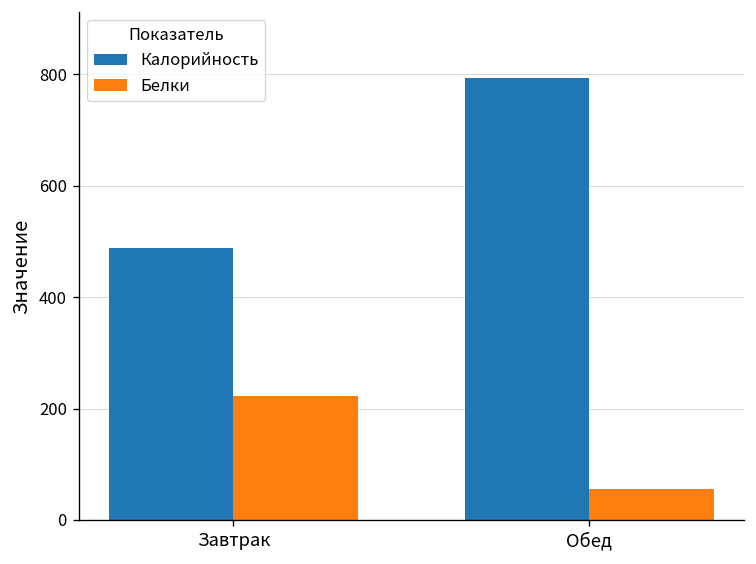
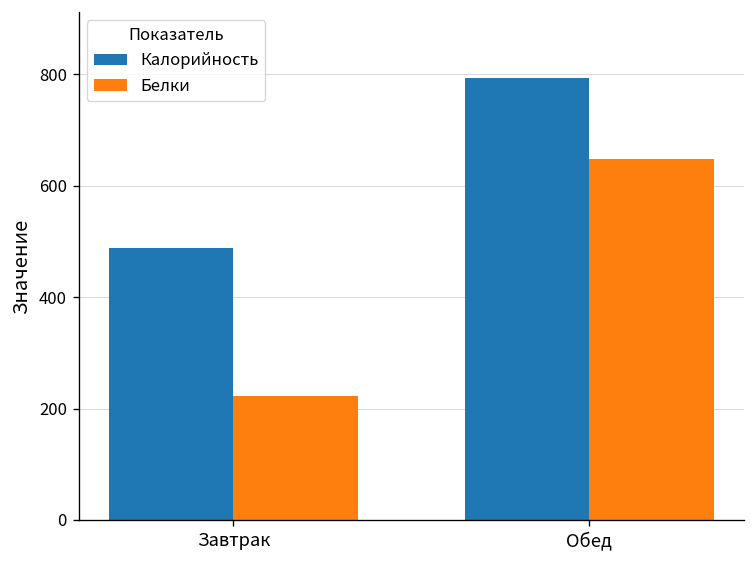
  {
    "Калорийность": {
      "Завтрак": 490,
      "Обед": 790
    },
    "Белки": {
      "Завтрак": 220,
-     "Обед": 60
+     "Обед": 650
    }
  }
